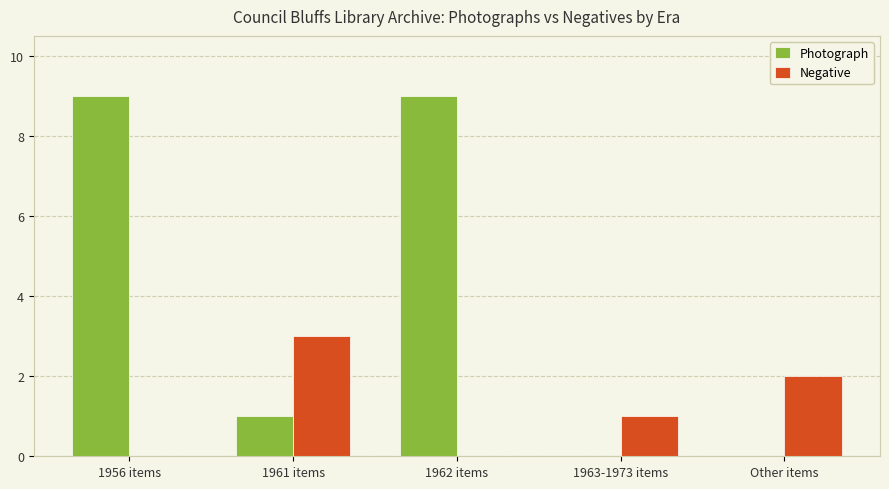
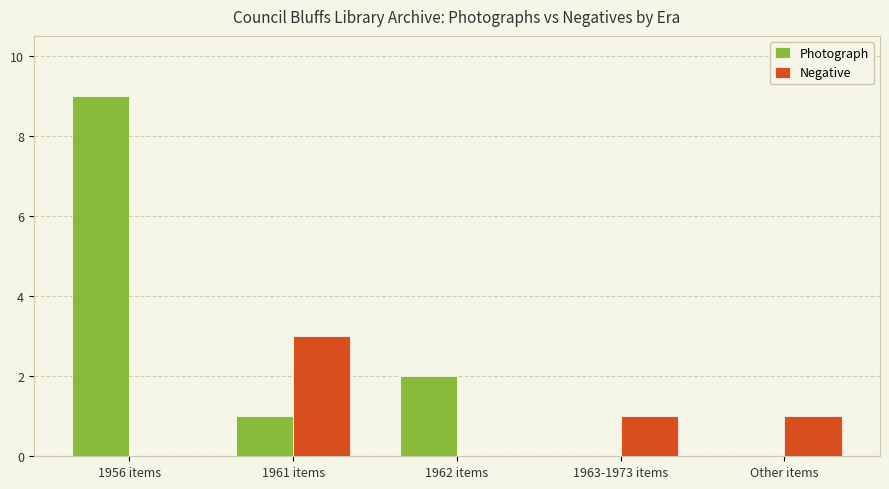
  {
    "Photograph": {
      "1956 items": 9,
      "1961 items": 1,
-     "1962 items": 9,
+     "1962 items": 2,
      "1963-1973 items": 0,
      "Other items": 0
    },
    "Negative": {
      "1956 items": 0,
      "1961 items": 3,
      "1962 items": 0,
      "1963-1973 items": 1,
-     "Other items": 2
+     "Other items": 1
    }
  }
